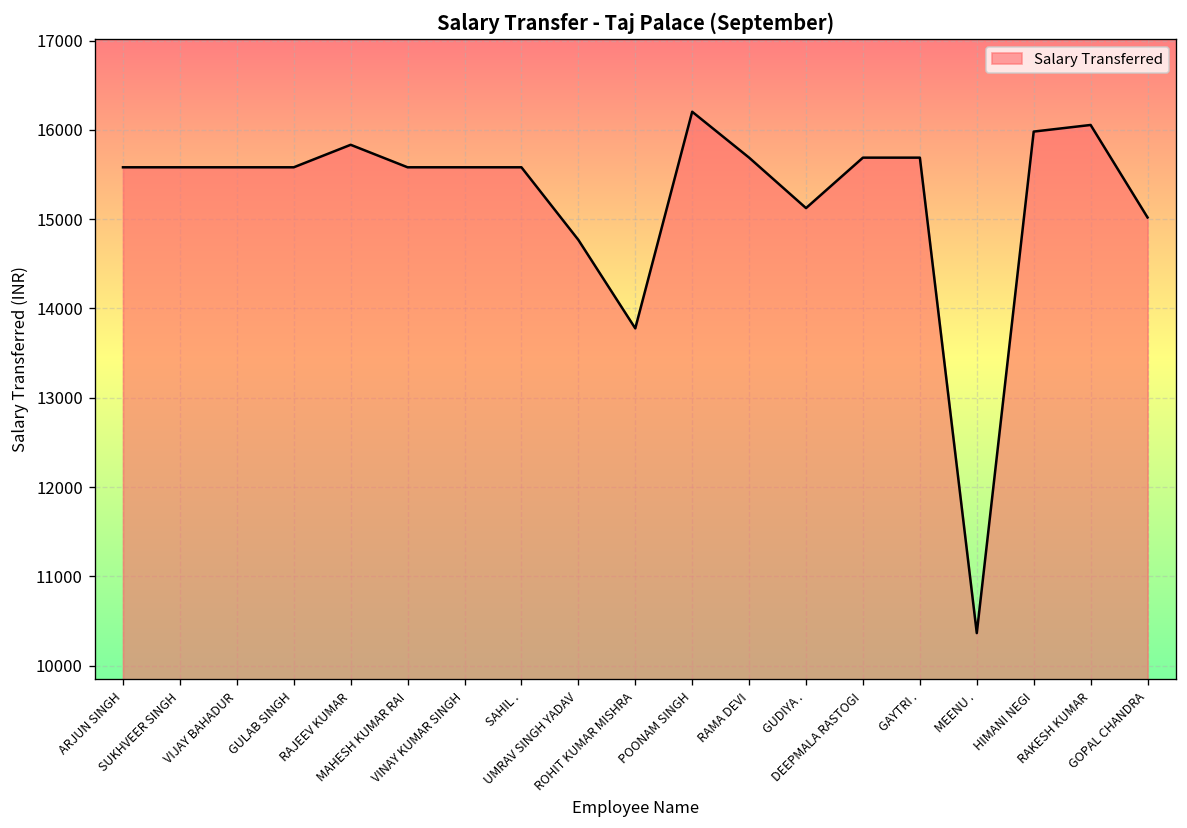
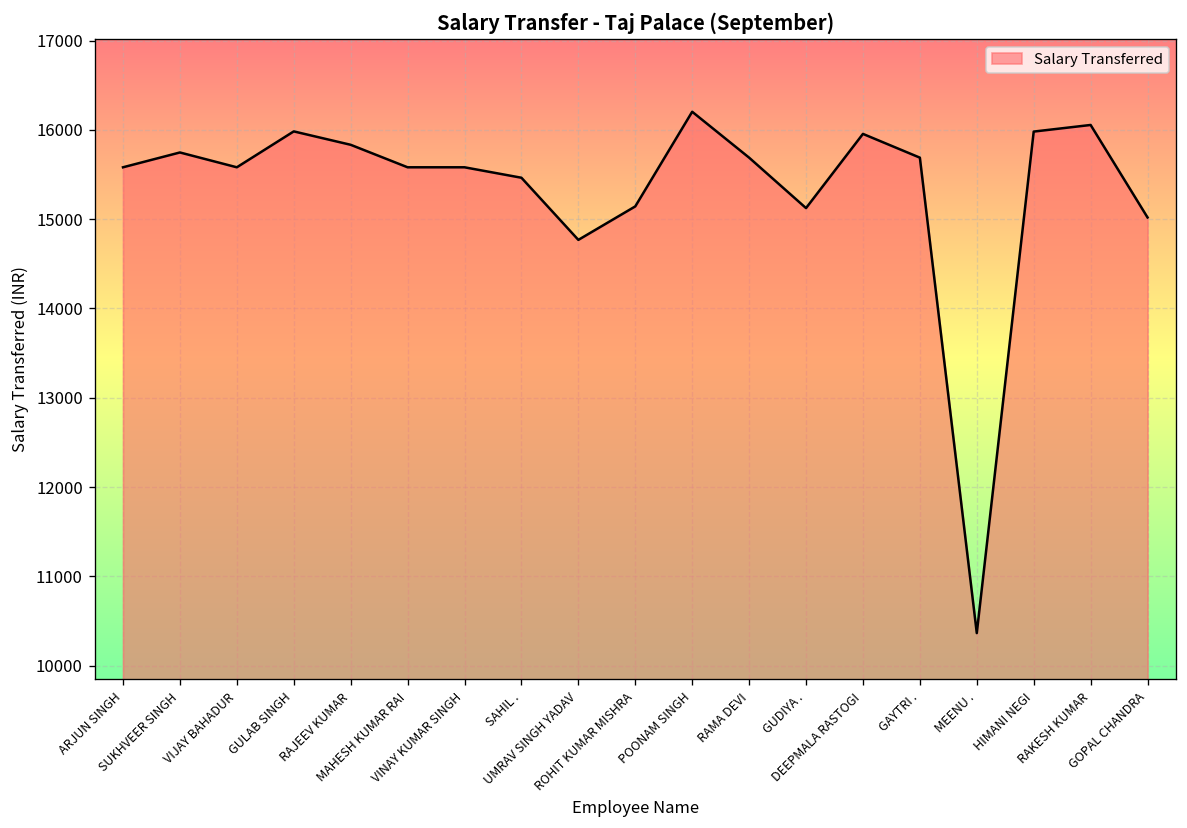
  {
    "ARJUN SINGH": 15600,
-   "SUKHVEER SINGH": 15600,
+   "SUKHVEER SINGH": 15700,
    "VIJAY BAHADUR": 15600,
-   "GULAB SINGH": 15600,
+   "GULAB SINGH": 16000,
    "RAJEEV KUMAR": 15800,
    "MAHESH KUMAR RAI": 15600,
    "VINAY KUMAR SINGH": 15600,
-   "SAHIL .": 15600,
+   "SAHIL .": 15500,
    "UMRAV SINGH YADAV": 14800,
-   "ROHIT KUMAR MISHRA": 13800,
+   "ROHIT KUMAR MISHRA": 15100,
    "POONAM SINGH": 16200,
    "RAMA DEVI": 15700,
    "GUDIYA .": 15100,
-   "DEEPMALA RASTOGI": 15700,
+   "DEEPMALA RASTOGI": 16000,
    "GAYTRI .": 15700,
    "MEENU .": 10400,
    "HIMANI NEGI": 16000,
    "RAKESH KUMAR": 16100,
    "GOPAL CHANDRA": 15000
  }
